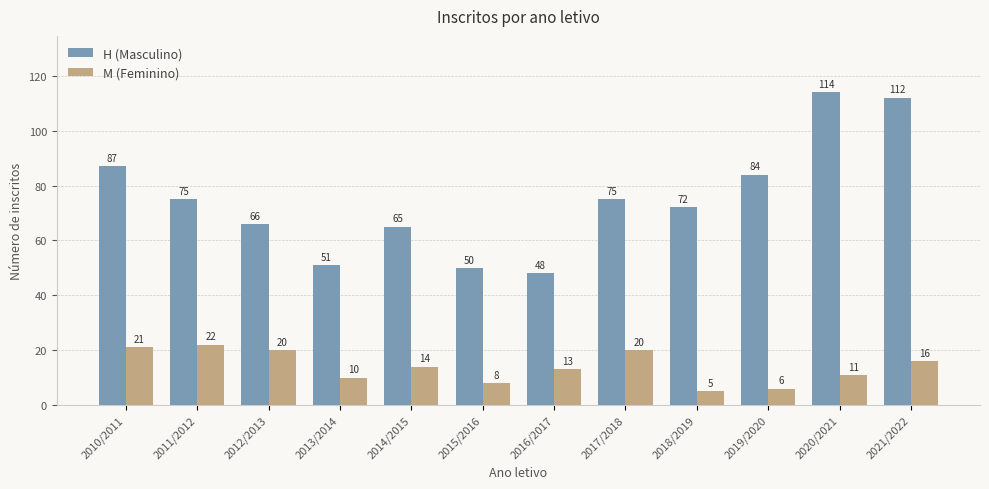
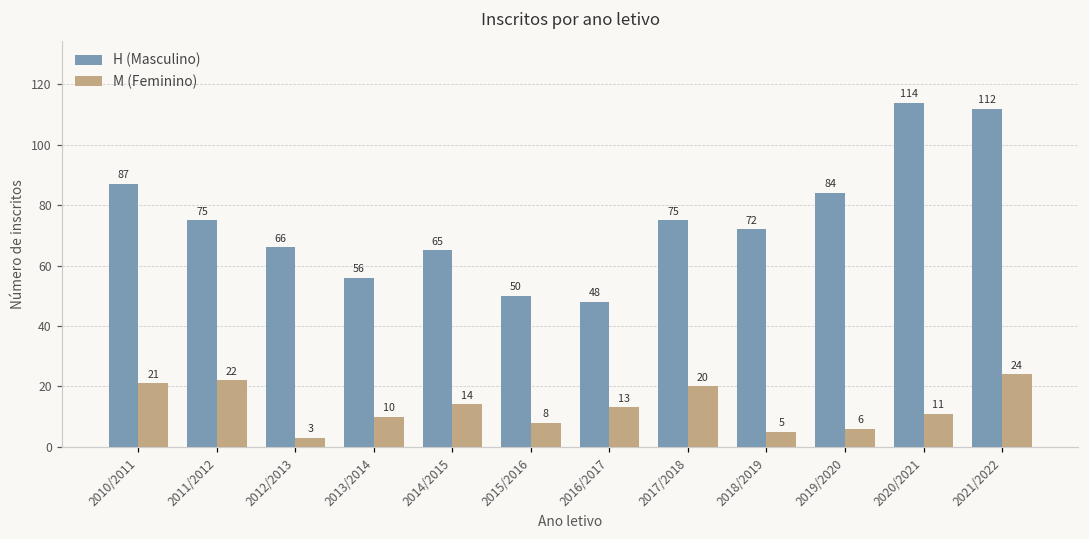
  {
    "H (Masculino)": {
      "2010/2011": 87,
      "2011/2012": 75,
      "2012/2013": 66,
-     "2013/2014": 51,
+     "2013/2014": 56,
      "2014/2015": 65,
      "2015/2016": 50,
      "2016/2017": 48,
      "2017/2018": 75,
      "2018/2019": 72,
      "2019/2020": 84,
      "2020/2021": 114,
      "2021/2022": 112
    },
    "M (Feminino)": {
      "2010/2011": 21,
      "2011/2012": 22,
-     "2012/2013": 20,
+     "2012/2013": 3,
      "2013/2014": 10,
      "2014/2015": 14,
      "2015/2016": 8,
      "2016/2017": 13,
      "2017/2018": 20,
      "2018/2019": 5,
      "2019/2020": 6,
      "2020/2021": 11,
-     "2021/2022": 16
+     "2021/2022": 24
    }
  }
